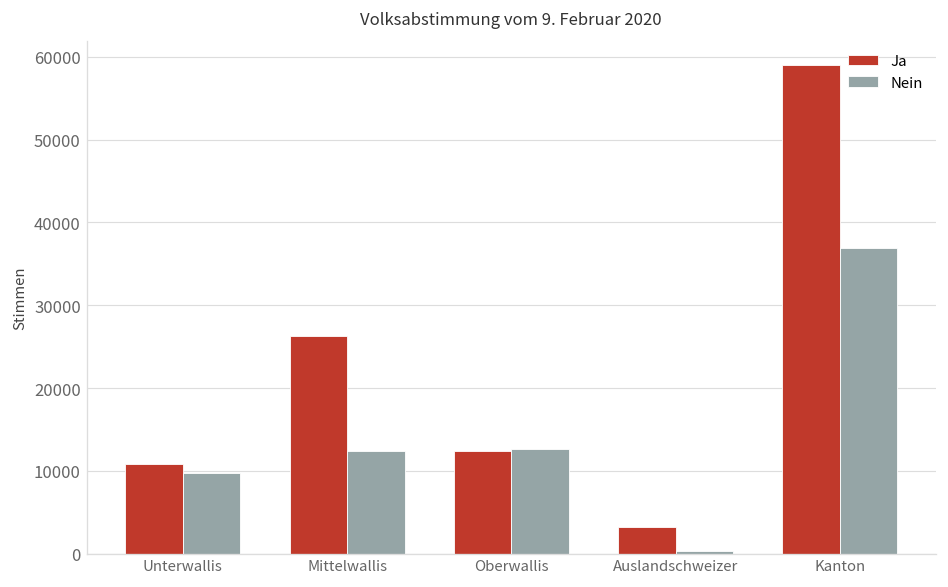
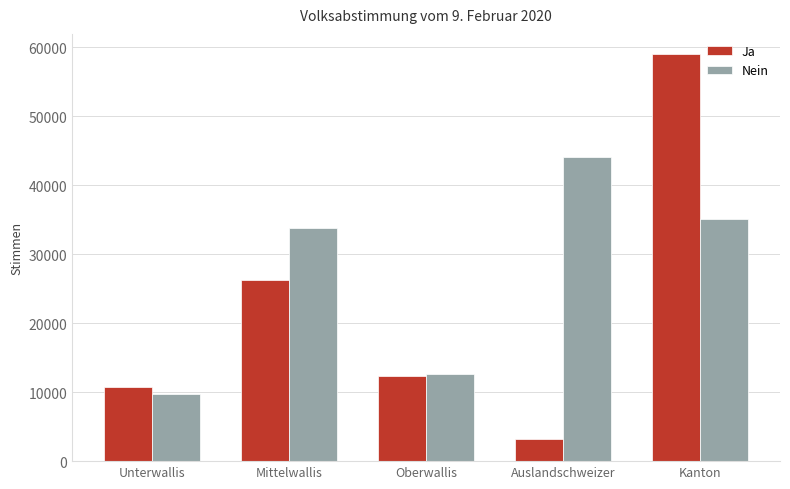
  {
    "Ja": {
      "Unterwallis": 11000,
      "Mittelwallis": 26000,
      "Oberwallis": 12000,
      "Auslandschweizer": 3000,
      "Kanton": 59000
    },
    "Nein": {
      "Unterwallis": 10000,
-     "Mittelwallis": 12000,
+     "Mittelwallis": 34000,
      "Oberwallis": 13000,
-     "Auslandschweizer": 0,
-     "Kanton": 37000
+     "Auslandschweizer": 44000,
+     "Kanton": 35000
    }
  }
